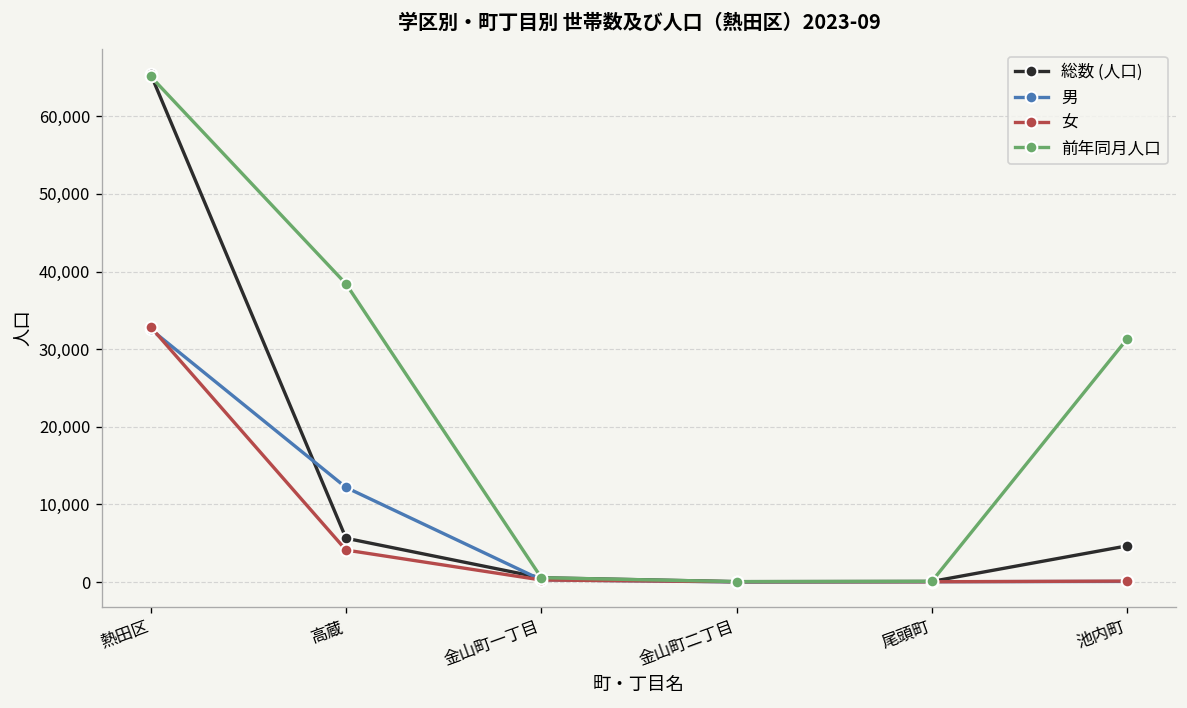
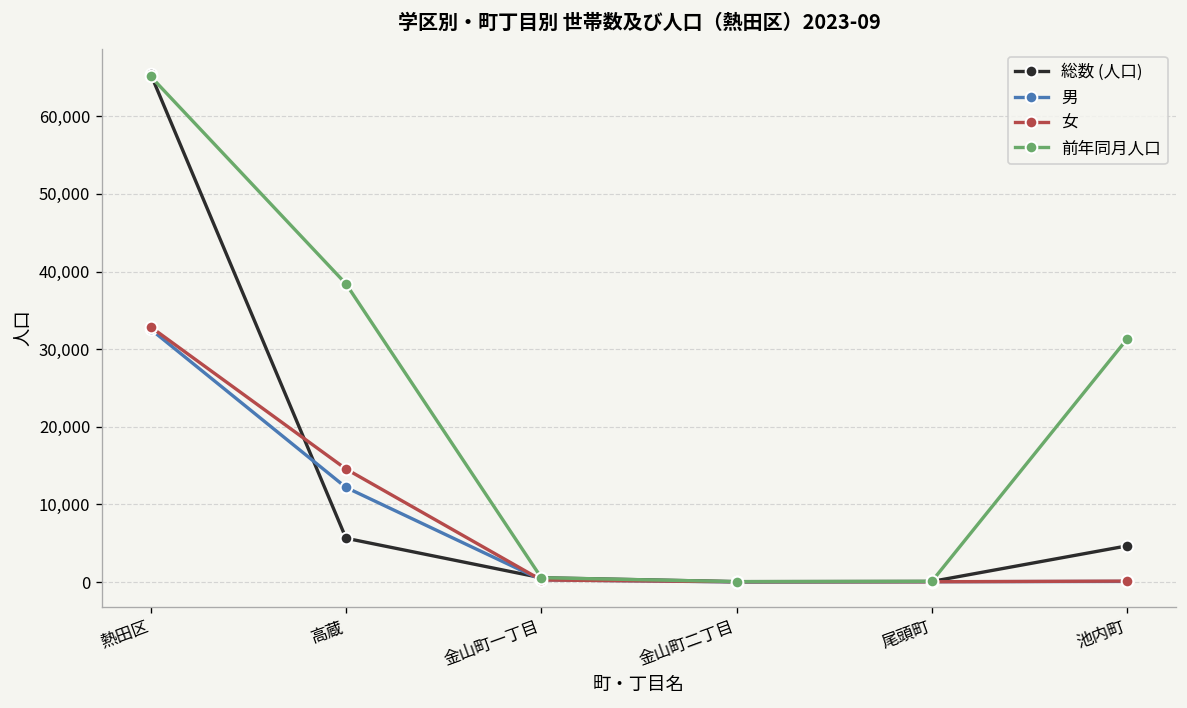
  {
    "総数 (人口)": {
      "高蔵": "6,000",
      "池内町": "5,000"
    },
    "男": {
      "高蔵": "12,000"
    },
    "女": {
-     "高蔵": "4,000"
+     "高蔵": "15,000"
    },
    "前年同月人口": {
      "高蔵": "38,000",
      "池内町": "31,000"
    }
  }
